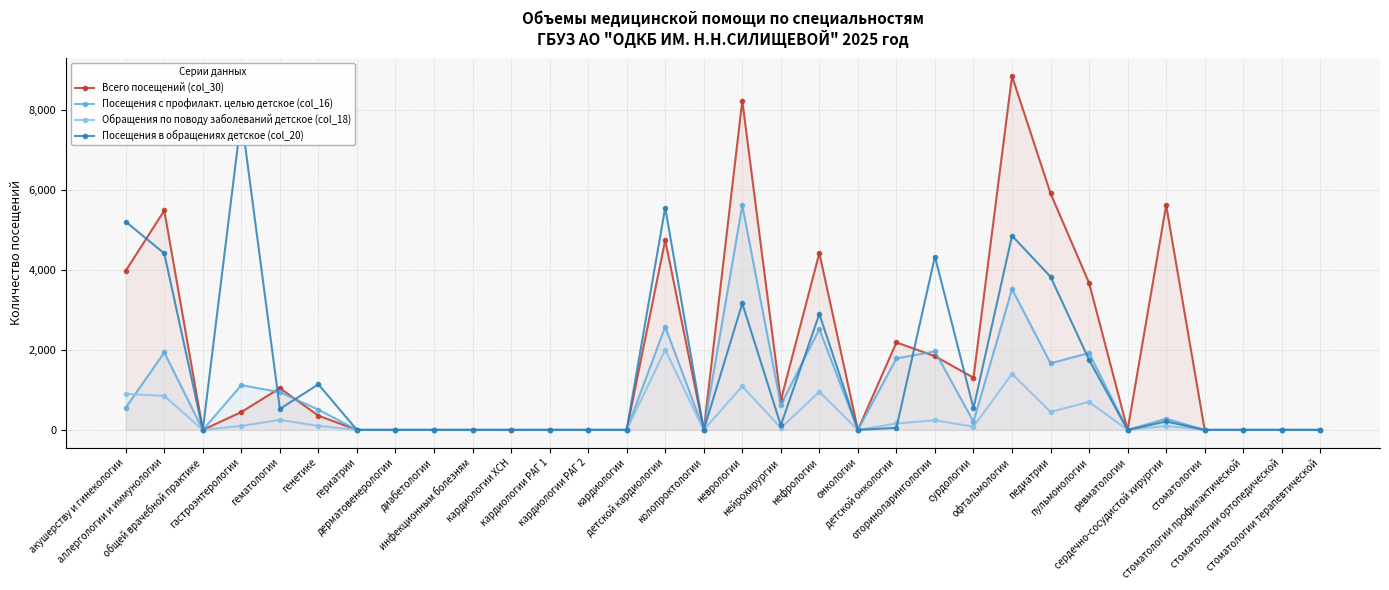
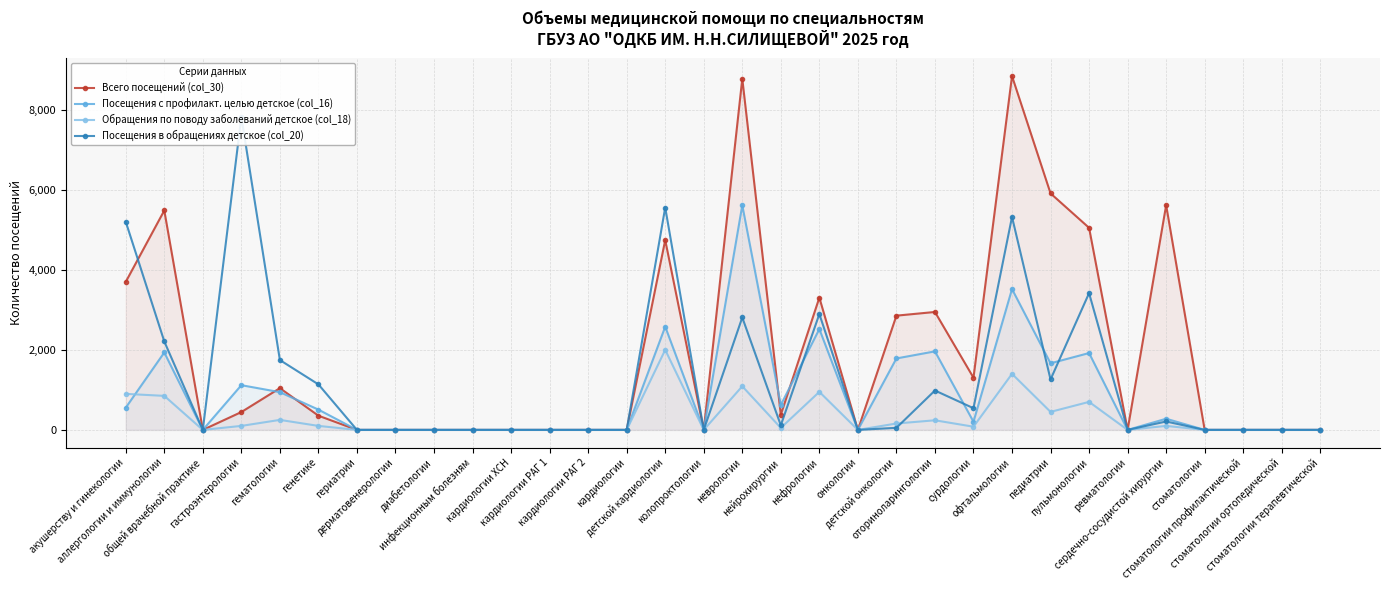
  {
    "Всего посещений (col_30)": {
-     "акушерству и гинекологии": "4,000",
+     "акушерству и гинекологии": "3,700",
      "аллергологии и иммунологии": "5,500",
      "гастроэнтерологии": "400",
      "гематологии": "1,000",
      "генетике": "400",
      "детской кардиологии": "4,700",
-     "неврологии": "8,200",
-     "нейрохирургии": "700",
-     "нефрологии": "4,400",
-     "детской онкологии": "2,200",
-     "оториноларингологии": "1,800",
+     "неврологии": "8,800",
+     "нейрохирургии": "400",
+     "нефрологии": "3,300",
+     "детской онкологии": "2,900",
+     "оториноларингологии": "2,900",
      "сурдологии": "1,300",
      "офтальмологии": "8,800",
      "педиатрии": "5,900",
-     "пульмонологии": "3,700",
+     "пульмонологии": "5,000",
      "сердечно-сосудистой хирургии": "5,600"
    },
    "Посещения в обращениях детское (col_20)": {
      "акушерству и гинекологии": "5,200",
-     "аллергологии и иммунологии": "4,400",
-     "гематологии": "500",
+     "аллергологии и иммунологии": "2,200",
+     "гематологии": "1,700",
      "генетике": "1,100",
      "детской кардиологии": "5,600",
-     "неврологии": "3,200",
+     "неврологии": "2,800",
      "нейрохирургии": "100",
      "нефрологии": "2,900",
      "детской онкологии": "100",
-     "оториноларингологии": "4,300",
+     "оториноларингологии": "1,000",
      "сурдологии": "500",
-     "офтальмологии": "4,900",
-     "педиатрии": "3,800",
-     "пульмонологии": "1,800",
+     "офтальмологии": "5,300",
+     "педиатрии": "1,300",
+     "пульмонологии": "3,400",
      "сердечно-сосудистой хирургии": "200"
    }
  }
